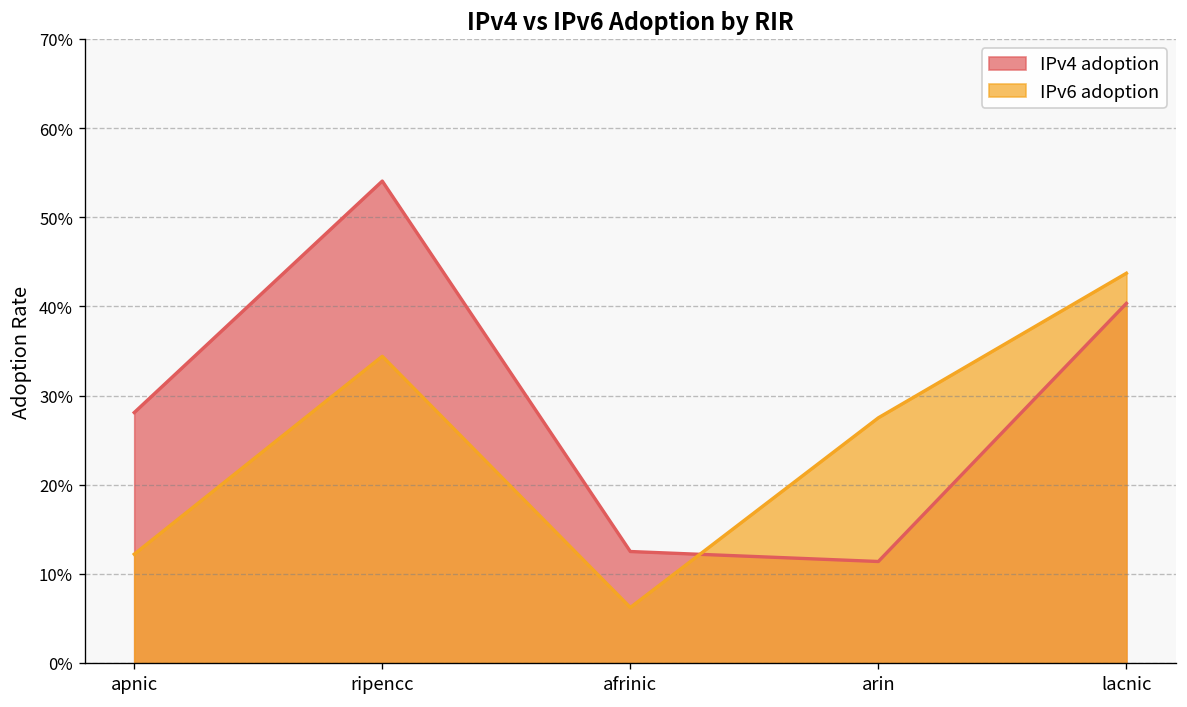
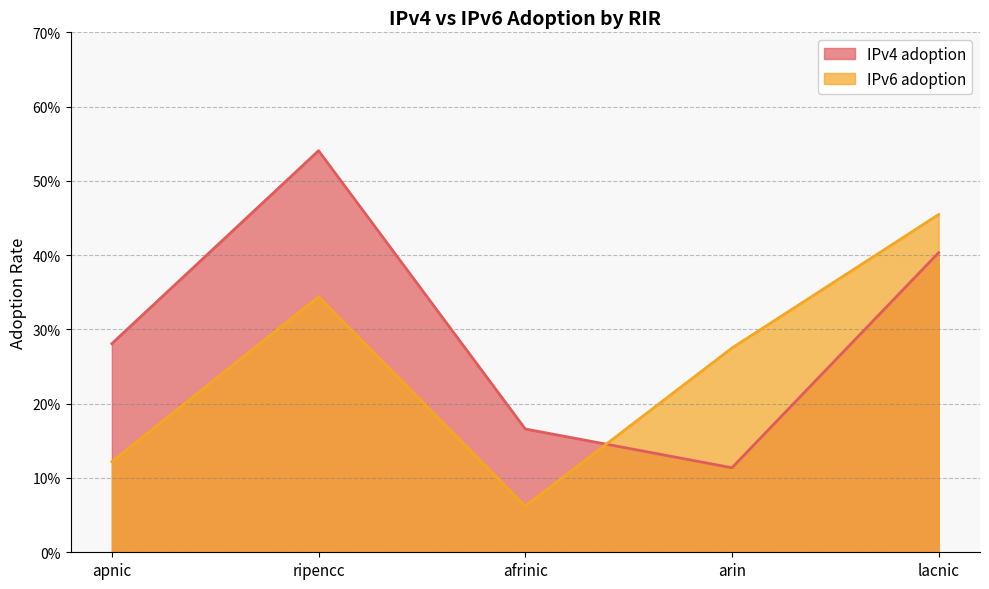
  {
    "IPv4 adoption": {
      "apnic": "28%",
      "ripencc": "54%",
-     "afrinic": "13%",
+     "afrinic": "17%",
      "arin": "11%",
      "lacnic": "40%"
    },
    "IPv6 adoption": {
      "apnic": "12%",
      "ripencc": "34%",
      "afrinic": "6%",
      "arin": "28%",
-     "lacnic": "44%"
+     "lacnic": "45%"
    }
  }
